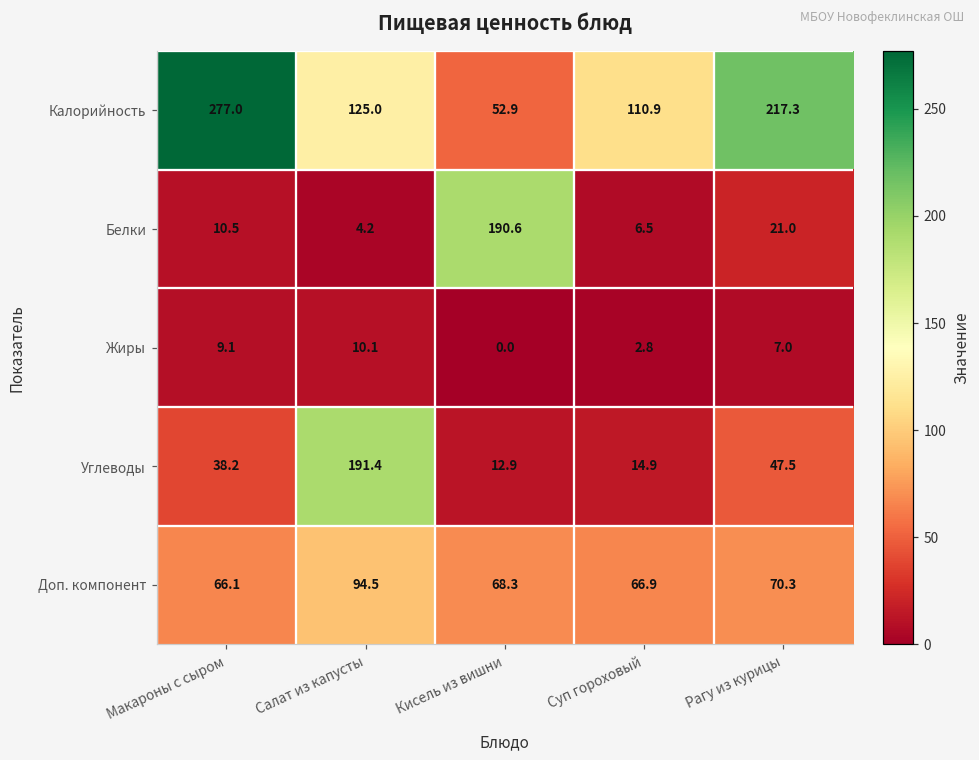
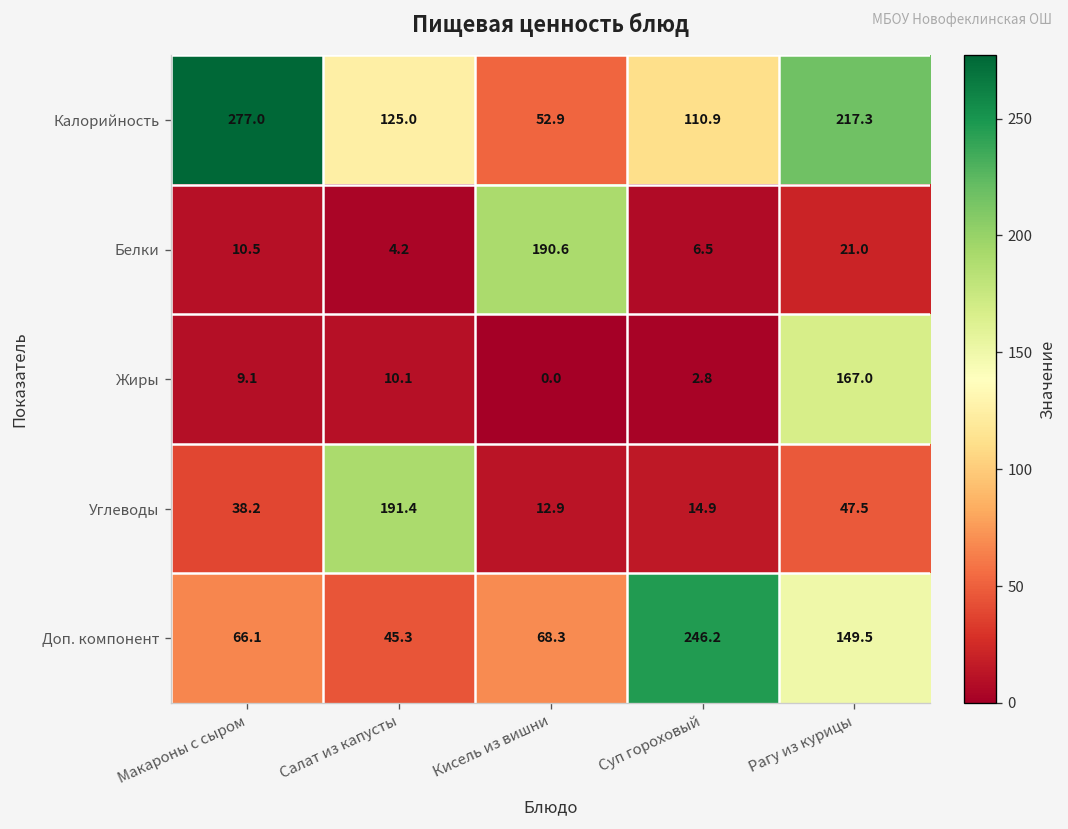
  {
    "Калорийность": {
      "Макароны с сыром": 277.0,
      "Салат из капусты": 125.0,
      "Кисель из вишни": 52.9,
      "Суп гороховый": 110.9,
      "Рагу из курицы": 217.3
    },
    "Белки": {
      "Макароны с сыром": 10.5,
      "Салат из капусты": 4.2,
      "Кисель из вишни": 190.6,
      "Суп гороховый": 6.5,
      "Рагу из курицы": 21.0
    },
    "Жиры": {
      "Макароны с сыром": 9.1,
      "Салат из капусты": 10.1,
      "Кисель из вишни": 0.0,
      "Суп гороховый": 2.8,
-     "Рагу из курицы": 7.0
+     "Рагу из курицы": 167.0
    },
    "Углеводы": {
      "Макароны с сыром": 38.2,
      "Салат из капусты": 191.4,
      "Кисель из вишни": 12.9,
      "Суп гороховый": 14.9,
      "Рагу из курицы": 47.5
    },
    "Доп. компонент": {
      "Макароны с сыром": 66.1,
-     "Салат из капусты": 94.5,
+     "Салат из капусты": 45.3,
      "Кисель из вишни": 68.3,
-     "Суп гороховый": 66.9,
-     "Рагу из курицы": 70.3
+     "Суп гороховый": 246.2,
+     "Рагу из курицы": 149.5
    }
  }
